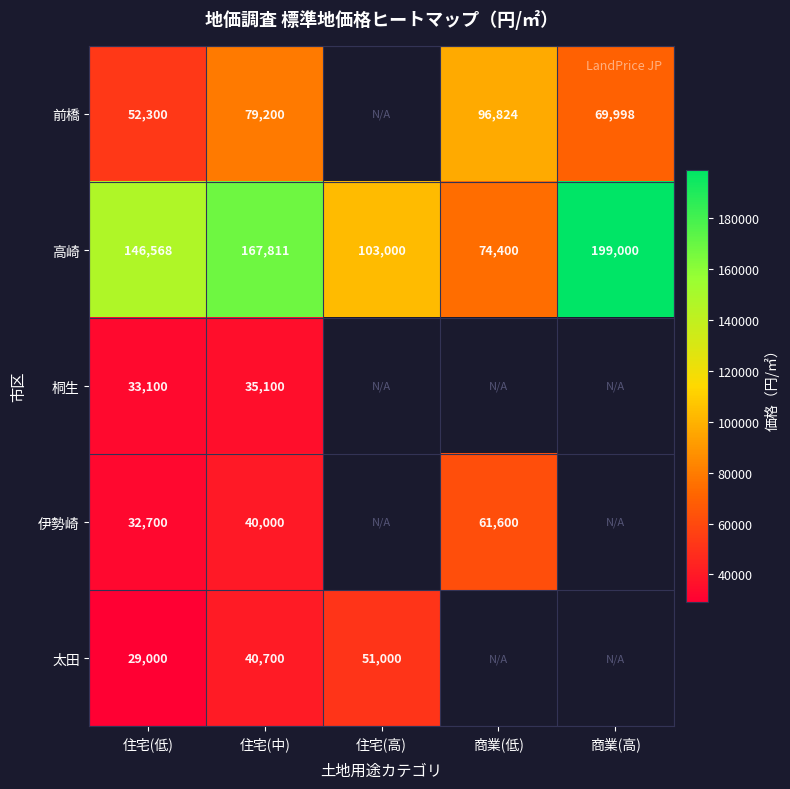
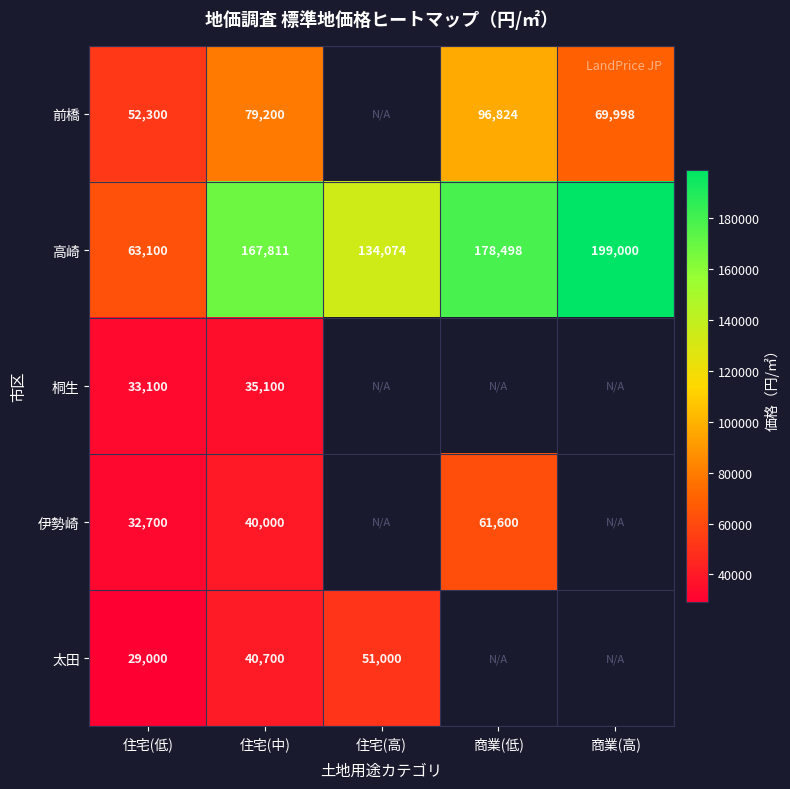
  {
    "前橋": {
      "住宅(低)": "52,300",
      "住宅(中)": "79,200",
      "商業(低)": "96,824"
    },
    "高崎": {
-     "住宅(低)": "146,568",
+     "住宅(低)": "63,100",
      "住宅(中)": "167,811",
-     "住宅(高)": "103,000",
-     "商業(低)": "74,400",
+     "住宅(高)": "134,074",
+     "商業(低)": "178,498",
      "商業(高)": "199,000"
    },
    "桐生": {
      "住宅(低)": "33,100",
      "住宅(中)": "35,100"
    },
    "伊勢崎": {
      "住宅(低)": "32,700",
      "住宅(中)": "40,000",
      "商業(低)": "61,600"
    },
    "太田": {
      "住宅(低)": "29,000",
      "住宅(中)": "40,700",
      "住宅(高)": "51,000"
    }
  }
